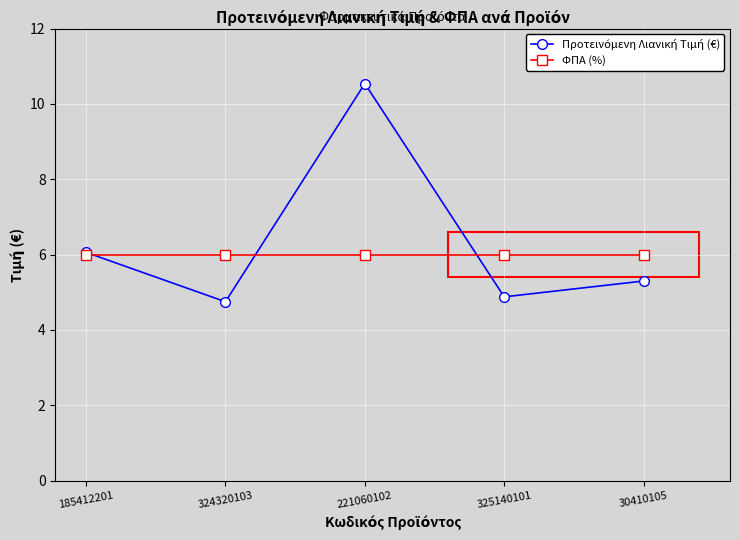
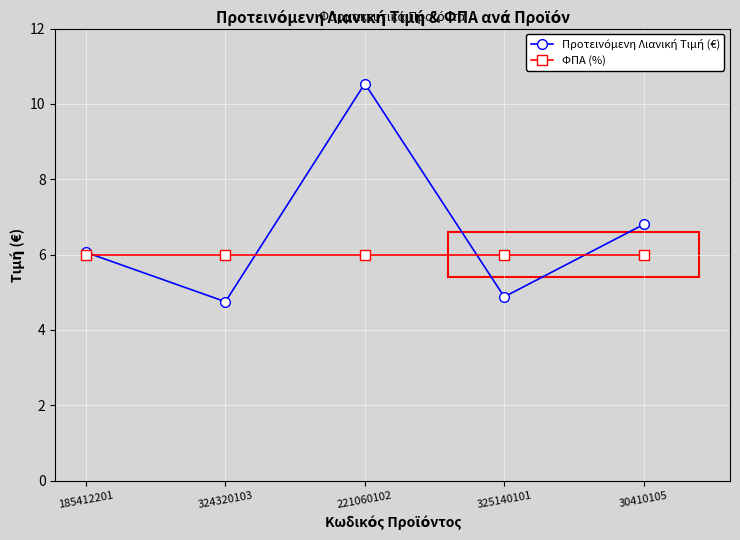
  {
    "Προτεινόμενη Λιανική Τιμή (€)": {
      "324320103": 4.8,
      "221060102": 10.5,
      "325140101": 4.9,
-     "30410105": 5.3
+     "30410105": 6.8
    },
    "ΦΠΑ (%)": {
      "324320103": 6.0,
      "221060102": 6.0,
      "325140101": 6.0,
      "30410105": 6.0
    }
  }
